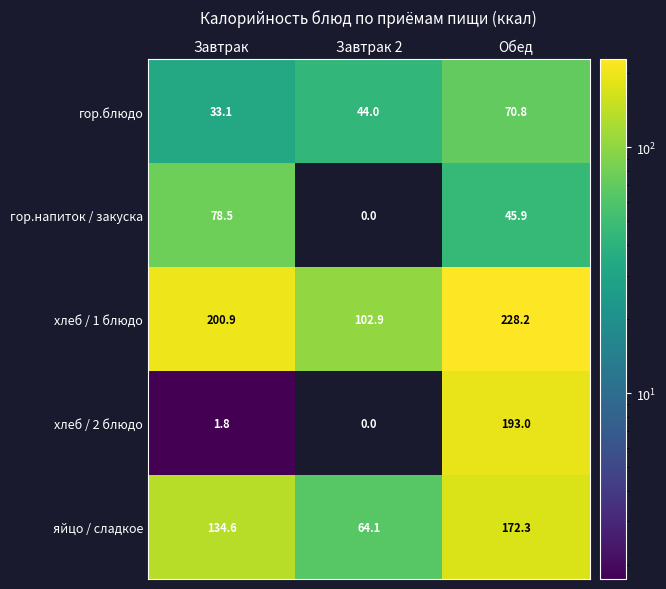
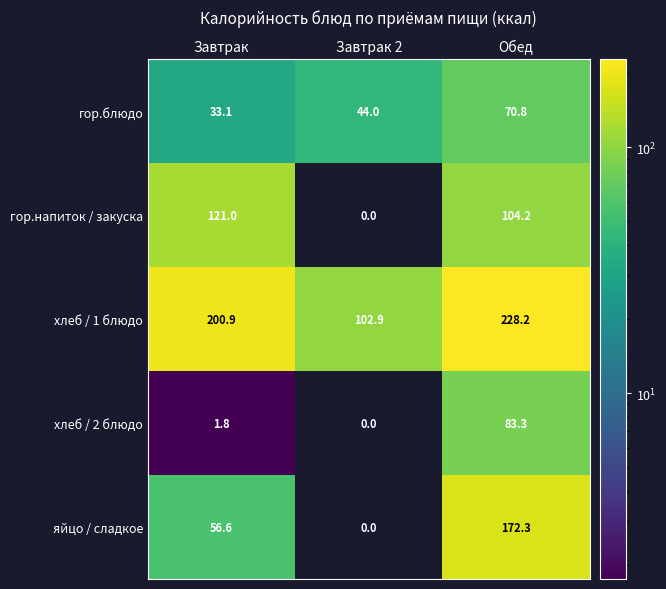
  {
    "гор.блюдо": {
      "Завтрак": 33.1,
      "Завтрак 2": 44.0,
      "Обед": 70.8
    },
    "гор.напиток / закуска": {
-     "Завтрак": 78.5,
+     "Завтрак": 121.0,
      "Завтрак 2": 0.0,
-     "Обед": 45.9
+     "Обед": 104.2
    },
    "хлеб / 1 блюдо": {
      "Завтрак": 200.9,
      "Завтрак 2": 102.9,
      "Обед": 228.2
    },
    "хлеб / 2 блюдо": {
      "Завтрак": 1.8,
      "Завтрак 2": 0.0,
-     "Обед": 193.0
+     "Обед": 83.3
    },
    "яйцо / сладкое": {
-     "Завтрак": 134.6,
-     "Завтрак 2": 64.1,
+     "Завтрак": 56.6,
+     "Завтрак 2": 0.0,
      "Обед": 172.3
    }
  }
